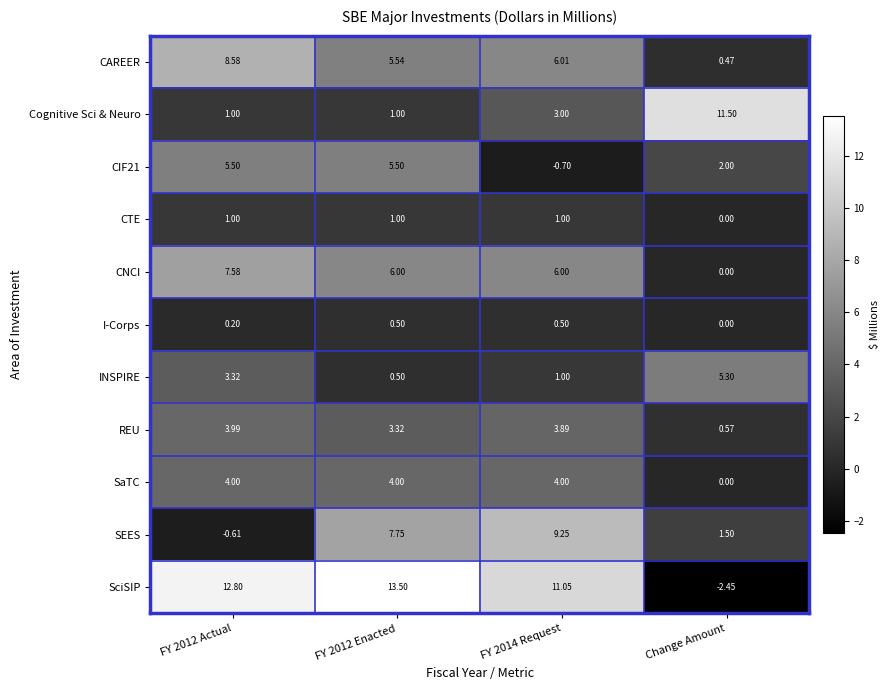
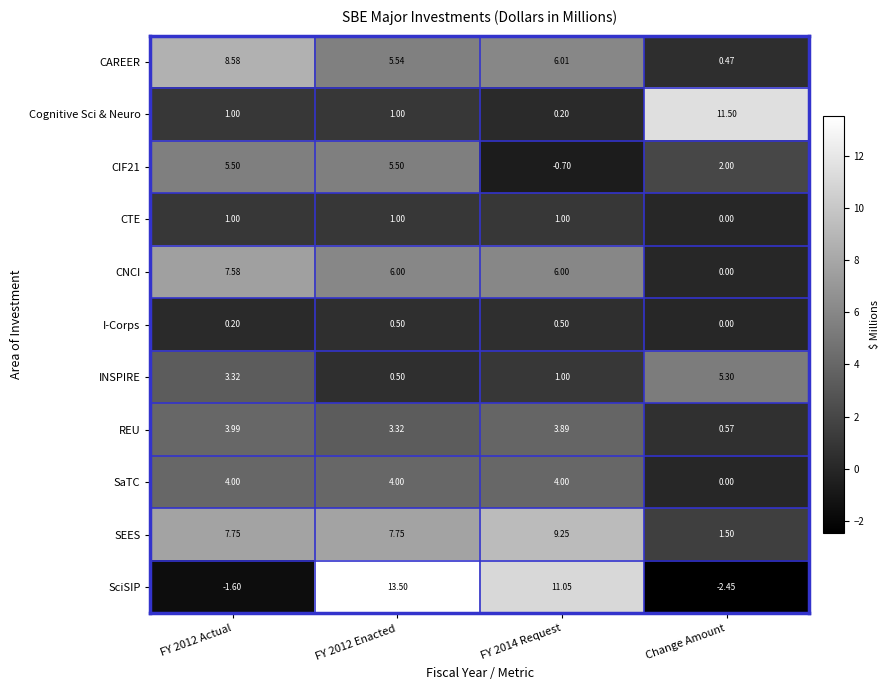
  {
    "CAREER": {
      "FY 2012 Actual": 8.58,
      "FY 2012 Enacted": 5.54,
      "FY 2014 Request": 6.01,
      "Change Amount": 0.47
    },
    "Cognitive Sci & Neuro": {
      "FY 2012 Actual": 1.00,
      "FY 2012 Enacted": 1.00,
-     "FY 2014 Request": 3.00,
+     "FY 2014 Request": 0.20,
      "Change Amount": 11.50
    },
    "CIF21": {
      "FY 2012 Actual": 5.50,
      "FY 2012 Enacted": 5.50,
      "FY 2014 Request": -0.70,
      "Change Amount": 2.00
    },
    "CTE": {
      "FY 2012 Actual": 1.00,
      "FY 2012 Enacted": 1.00,
      "FY 2014 Request": 1.00,
      "Change Amount": 0.00
    },
    "CNCI": {
      "FY 2012 Actual": 7.58,
      "FY 2012 Enacted": 6.00,
      "FY 2014 Request": 6.00,
      "Change Amount": 0.00
    },
    "I-Corps": {
      "FY 2012 Actual": 0.20,
      "FY 2012 Enacted": 0.50,
      "FY 2014 Request": 0.50,
      "Change Amount": 0.00
    },
    "INSPIRE": {
      "FY 2012 Actual": 3.32,
      "FY 2012 Enacted": 0.50,
      "FY 2014 Request": 1.00,
      "Change Amount": 5.30
    },
    "REU": {
      "FY 2012 Actual": 3.99,
      "FY 2012 Enacted": 3.32,
      "FY 2014 Request": 3.89,
      "Change Amount": 0.57
    },
    "SaTC": {
      "FY 2012 Actual": 4.00,
      "FY 2012 Enacted": 4.00,
      "FY 2014 Request": 4.00,
      "Change Amount": 0.00
    },
    "SEES": {
-     "FY 2012 Actual": -0.61,
+     "FY 2012 Actual": 7.75,
      "FY 2012 Enacted": 7.75,
      "FY 2014 Request": 9.25,
      "Change Amount": 1.50
    },
    "SciSIP": {
-     "FY 2012 Actual": 12.80,
+     "FY 2012 Actual": -1.60,
      "FY 2012 Enacted": 13.50,
      "FY 2014 Request": 11.05,
      "Change Amount": -2.45
    }
  }
